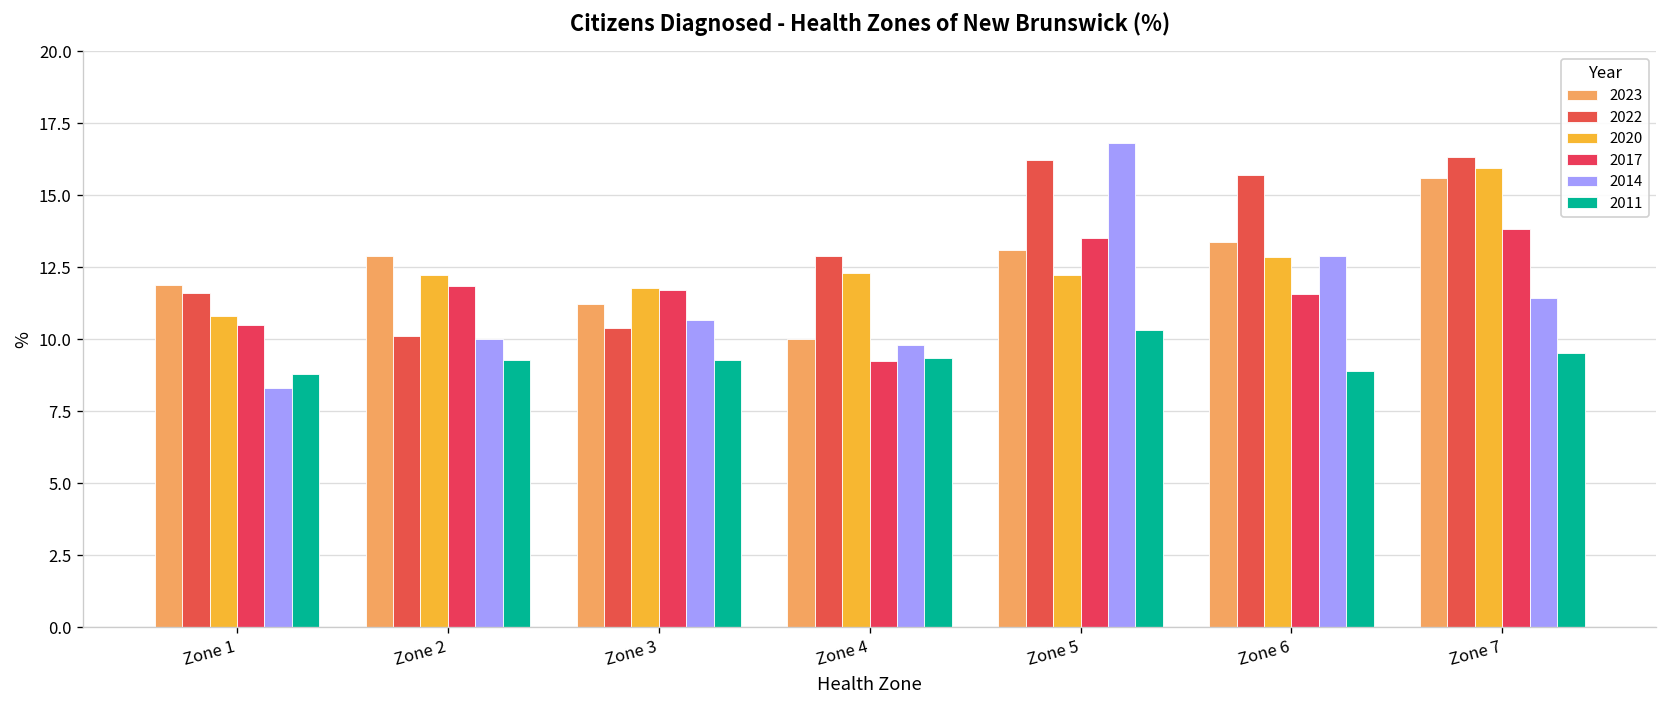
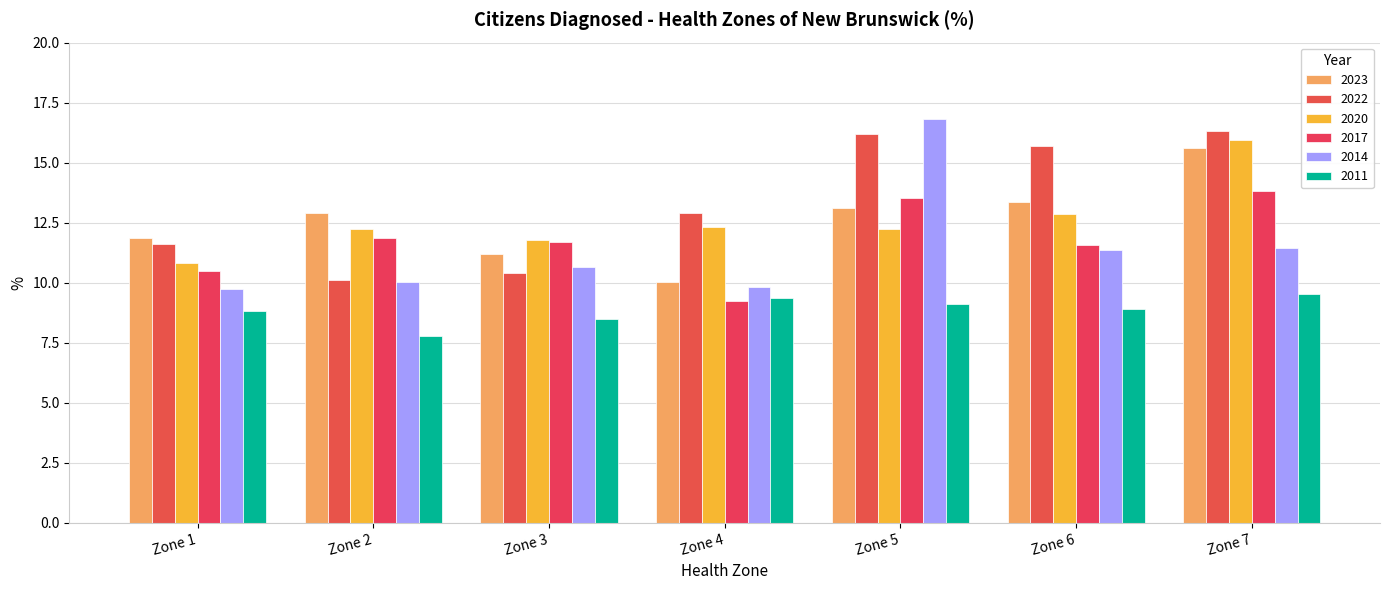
  {
    "2014": {
-     "Zone 1": 8.3,
+     "Zone 1": 9.7,
      "Zone 2": 10.0,
      "Zone 3": 10.7,
      "Zone 4": 9.8,
      "Zone 5": 16.8,
-     "Zone 6": 12.9,
+     "Zone 6": 11.4,
      "Zone 7": 11.4
    },
    "2011": {
      "Zone 1": 8.8,
-     "Zone 2": 9.3,
-     "Zone 3": 9.3,
+     "Zone 2": 7.8,
+     "Zone 3": 8.5,
      "Zone 4": 9.3,
-     "Zone 5": 10.3,
+     "Zone 5": 9.1,
      "Zone 6": 8.9,
      "Zone 7": 9.5
    }
  }
